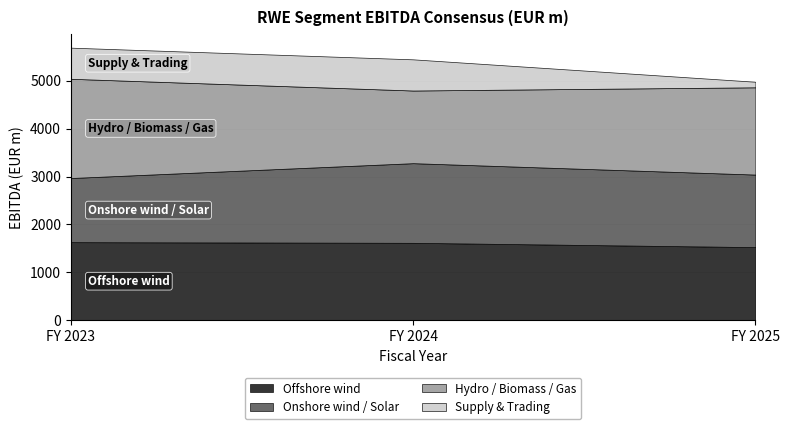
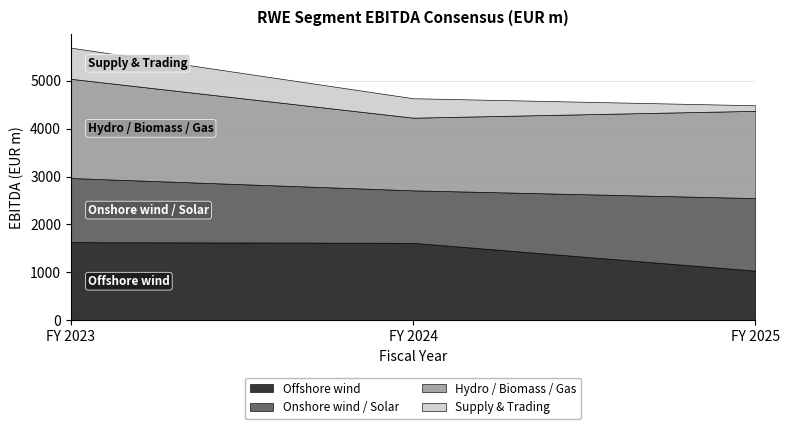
  {
    "Offshore wind": {
      "FY 2023": 1600,
      "FY 2024": 1600,
-     "FY 2025": 1500
+     "FY 2025": 1000
    },
    "Onshore wind / Solar": {
      "FY 2023": 1300,
-     "FY 2024": 1700,
+     "FY 2024": 1100,
      "FY 2025": 1500
    },
    "Hydro / Biomass / Gas": {
      "FY 2023": 2100,
      "FY 2024": 1500,
      "FY 2025": 1800
    },
    "Supply & Trading": {
      "FY 2023": 700,
-     "FY 2024": 700,
+     "FY 2024": 400,
      "FY 2025": 100
    }
  }
